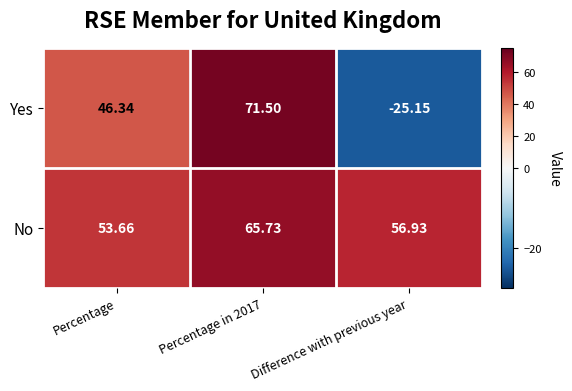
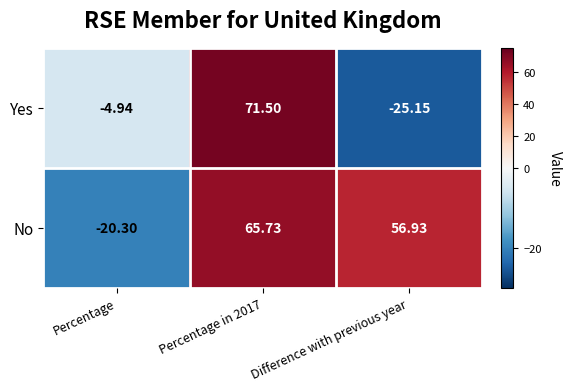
  {
    "Yes": {
-     "Percentage": 46.34,
+     "Percentage": -4.94,
      "Percentage in 2017": 71.50,
      "Difference with previous year": -25.15
    },
    "No": {
-     "Percentage": 53.66,
+     "Percentage": -20.30,
      "Percentage in 2017": 65.73,
      "Difference with previous year": 56.93
    }
  }
